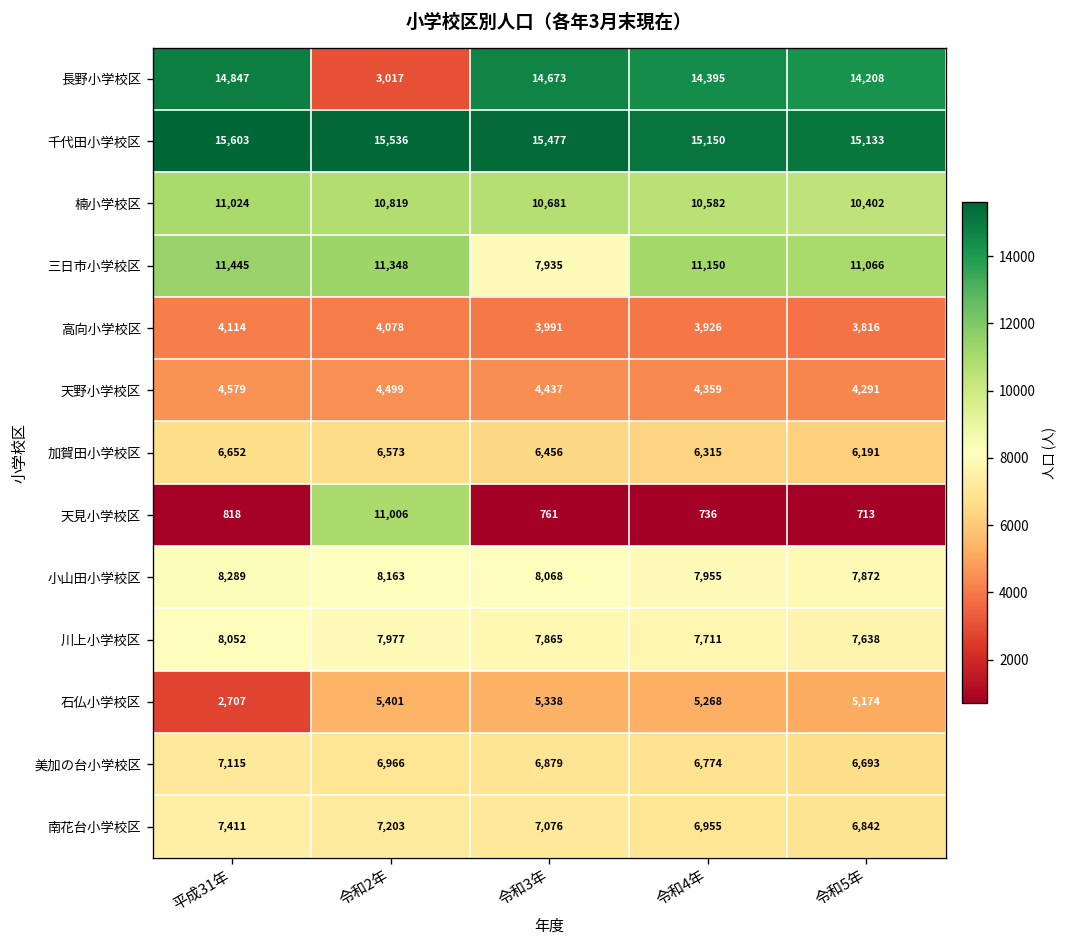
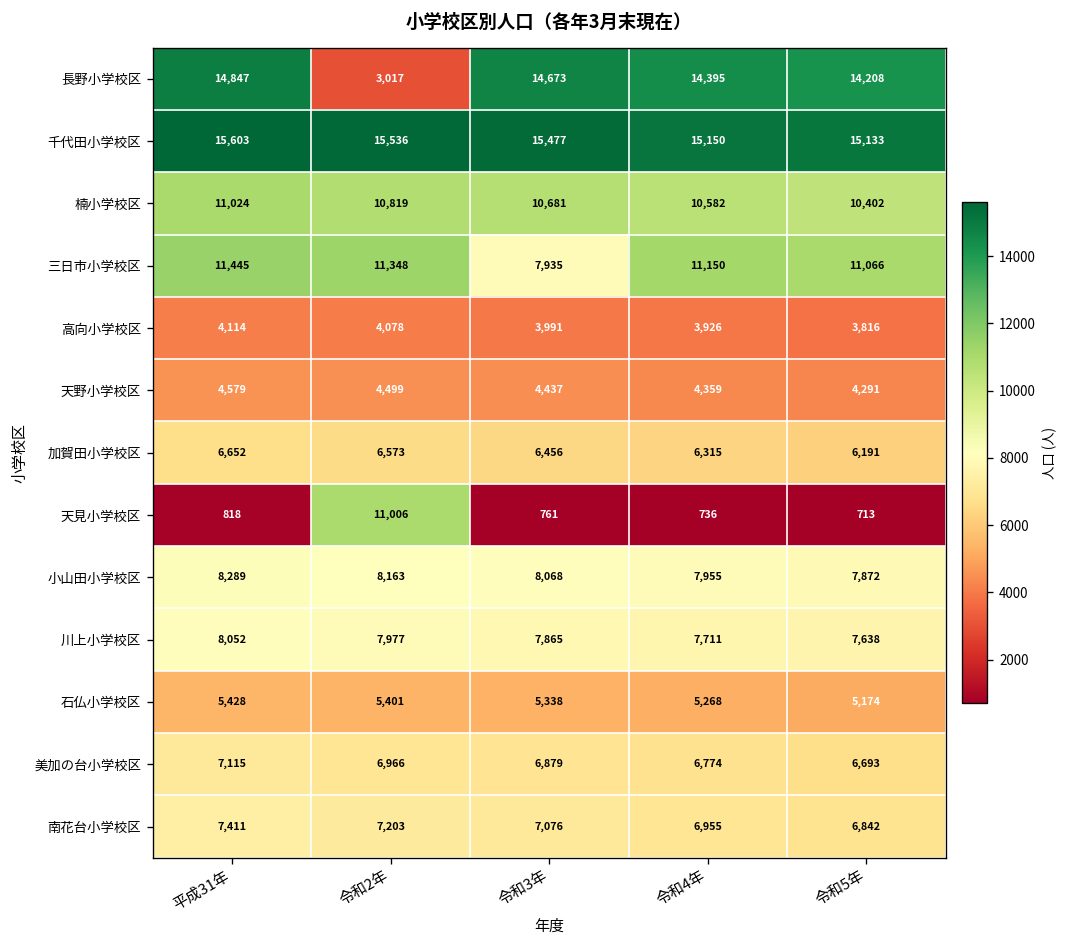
  {
    "長野小学校区": {
      "平成31年": "14,847",
      "令和2年": "3,017",
      "令和3年": "14,673",
      "令和4年": "14,395",
      "令和5年": "14,208"
    },
    "千代田小学校区": {
      "平成31年": "15,603",
      "令和2年": "15,536",
      "令和3年": "15,477",
      "令和4年": "15,150",
      "令和5年": "15,133"
    },
    "楠小学校区": {
      "平成31年": "11,024",
      "令和2年": "10,819",
      "令和3年": "10,681",
      "令和4年": "10,582",
      "令和5年": "10,402"
    },
    "三日市小学校区": {
      "平成31年": "11,445",
      "令和2年": "11,348",
      "令和3年": "7,935",
      "令和4年": "11,150",
      "令和5年": "11,066"
    },
    "高向小学校区": {
      "平成31年": "4,114",
      "令和2年": "4,078",
      "令和3年": "3,991",
      "令和4年": "3,926",
      "令和5年": "3,816"
    },
    "天野小学校区": {
      "平成31年": "4,579",
      "令和2年": "4,499",
      "令和3年": "4,437",
      "令和4年": "4,359",
      "令和5年": "4,291"
    },
    "加賀田小学校区": {
      "平成31年": "6,652",
      "令和2年": "6,573",
      "令和3年": "6,456",
      "令和4年": "6,315",
      "令和5年": "6,191"
    },
    "天見小学校区": {
      "平成31年": "818",
      "令和2年": "11,006",
      "令和3年": "761",
      "令和4年": "736",
      "令和5年": "713"
    },
    "小山田小学校区": {
      "平成31年": "8,289",
      "令和2年": "8,163",
      "令和3年": "8,068",
      "令和4年": "7,955",
      "令和5年": "7,872"
    },
    "川上小学校区": {
      "平成31年": "8,052",
      "令和2年": "7,977",
      "令和3年": "7,865",
      "令和4年": "7,711",
      "令和5年": "7,638"
    },
    "石仏小学校区": {
-     "平成31年": "2,707",
+     "平成31年": "5,428",
      "令和2年": "5,401",
      "令和3年": "5,338",
      "令和4年": "5,268",
      "令和5年": "5,174"
    },
    "美加の台小学校区": {
      "平成31年": "7,115",
      "令和2年": "6,966",
      "令和3年": "6,879",
      "令和4年": "6,774",
      "令和5年": "6,693"
    },
    "南花台小学校区": {
      "平成31年": "7,411",
      "令和2年": "7,203",
      "令和3年": "7,076",
      "令和4年": "6,955",
      "令和5年": "6,842"
    }
  }
